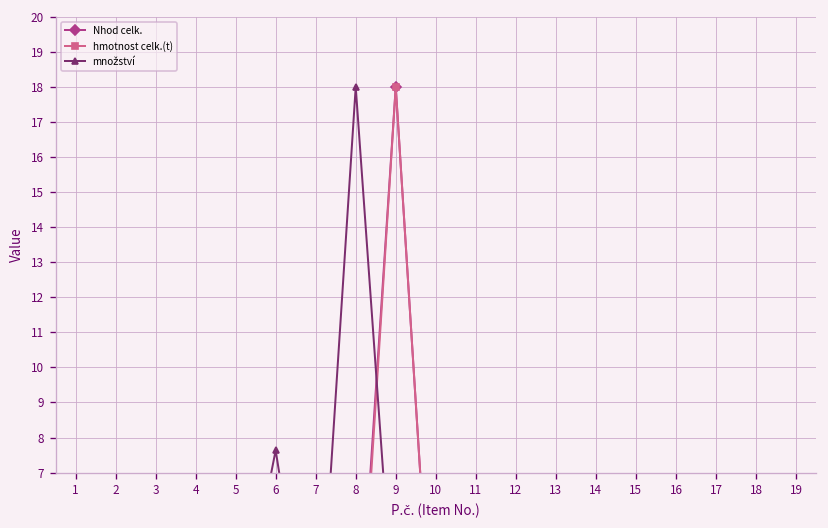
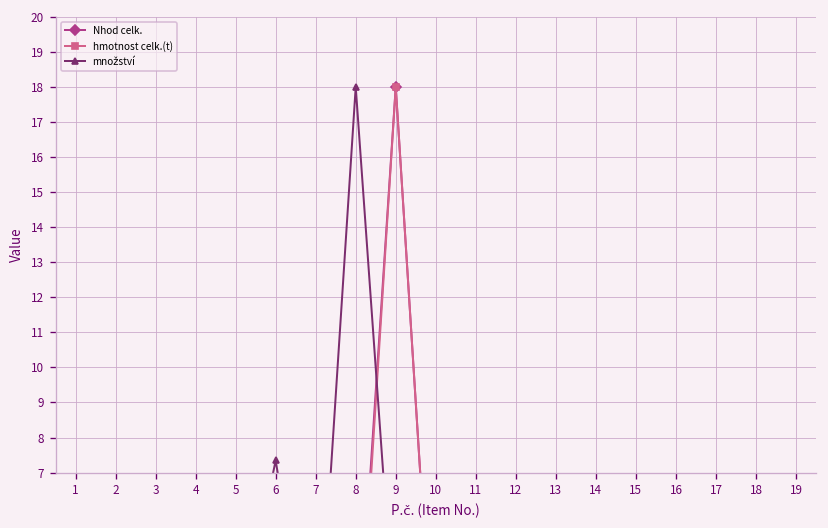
  {
    "množství": {
-     "6": 7.6,
+     "6": 7.3,
      "8": 18.0
    }
  }
